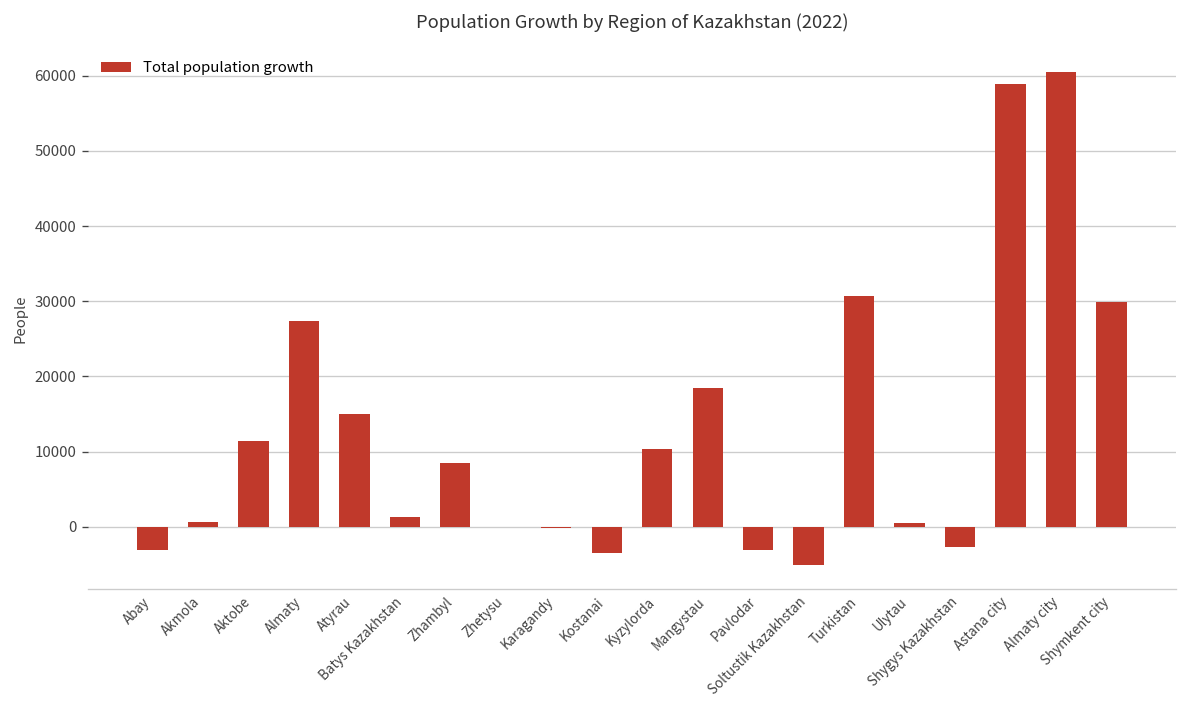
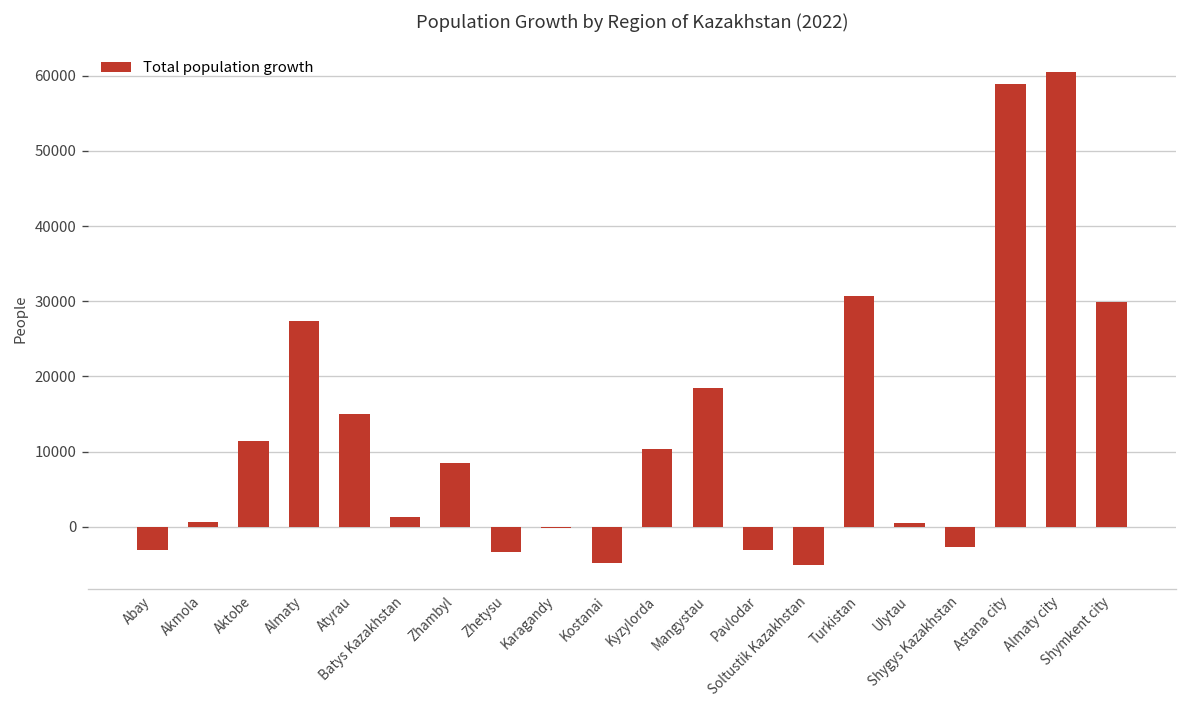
  {
    "Abay": -3000,
    "Akmola": 1000,
    "Aktobe": 11000,
    "Almaty": 27000,
    "Atyrau": 15000,
    "Batys Kazakhstan": 1000,
    "Zhambyl": 8000,
-   "Zhetysu": 0,
-   "Kostanai": -3000,
+   "Zhetysu": -3000,
+   "Kostanai": -5000,
    "Kyzylorda": 10000,
    "Mangystau": 19000,
    "Pavlodar": -3000,
    "Soltustik Kazakhstan": -5000,
    "Turkistan": 31000,
    "Ulytau": 1000,
    "Shygys Kazakhstan": -3000,
    "Astana city": 59000,
    "Almaty city": 60000,
    "Shymkent city": 30000
  }
